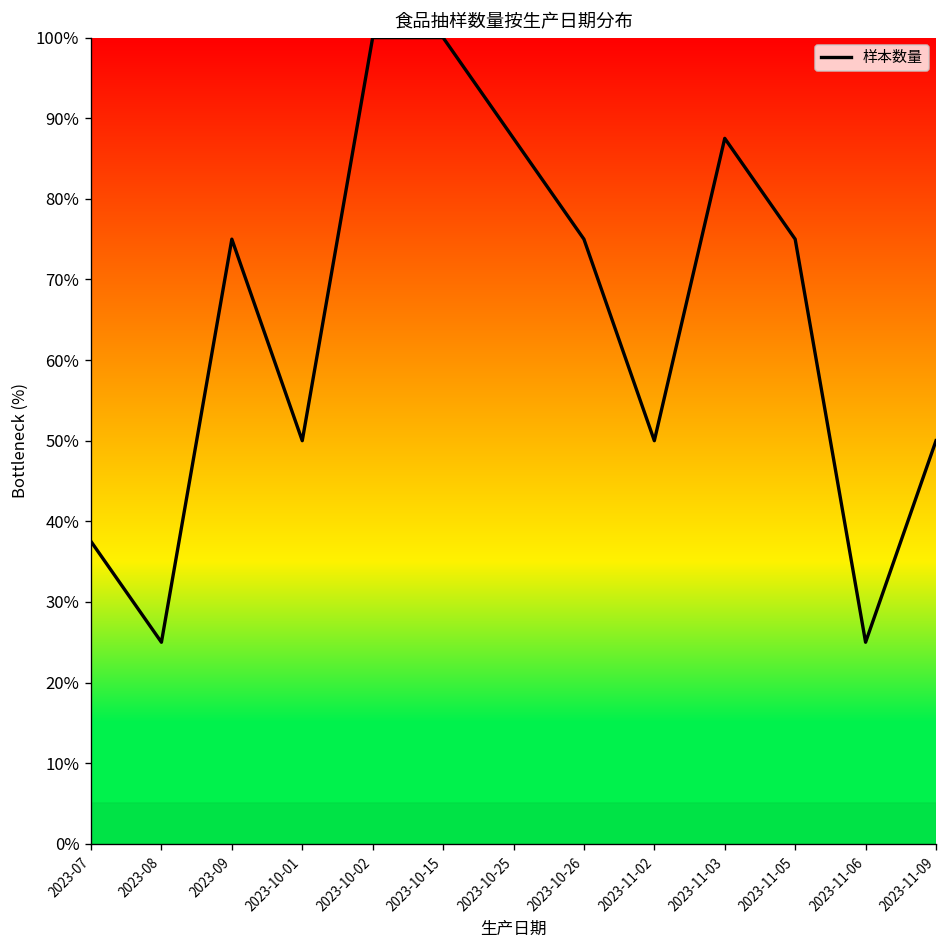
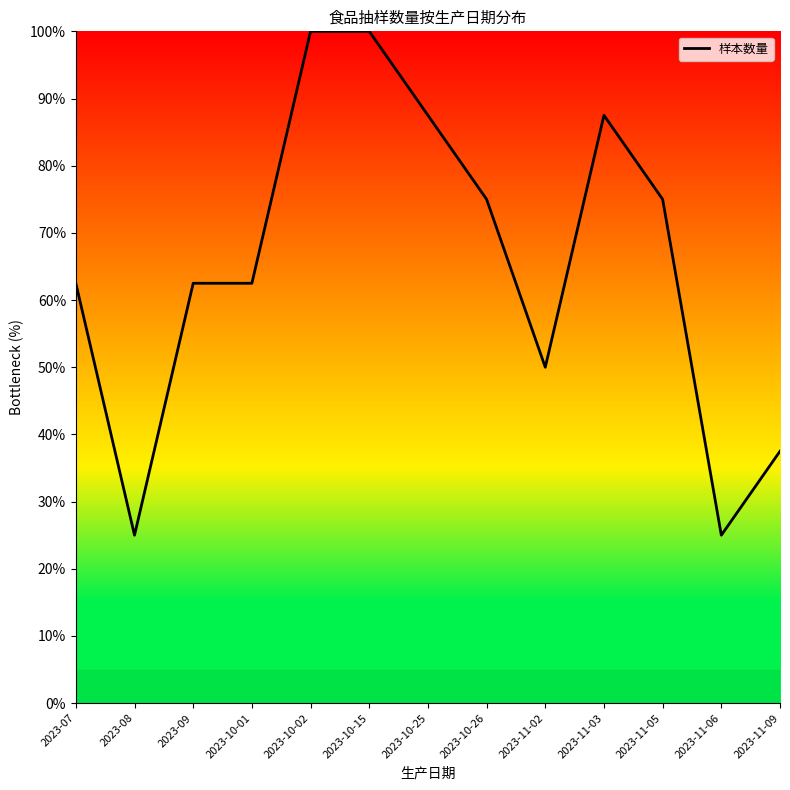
  {
-   "2023-07": "38%",
+   "2023-07": "63%",
    "2023-08": "25%",
-   "2023-09": "75%",
-   "2023-10-01": "50%",
+   "2023-09": "63%",
+   "2023-10-01": "63%",
    "2023-10-02": "100%",
    "2023-10-15": "100%",
    "2023-10-25": "88%",
    "2023-10-26": "75%",
    "2023-11-02": "50%",
    "2023-11-03": "88%",
    "2023-11-05": "75%",
    "2023-11-06": "25%",
-   "2023-11-09": "50%"
+   "2023-11-09": "38%"
  }
